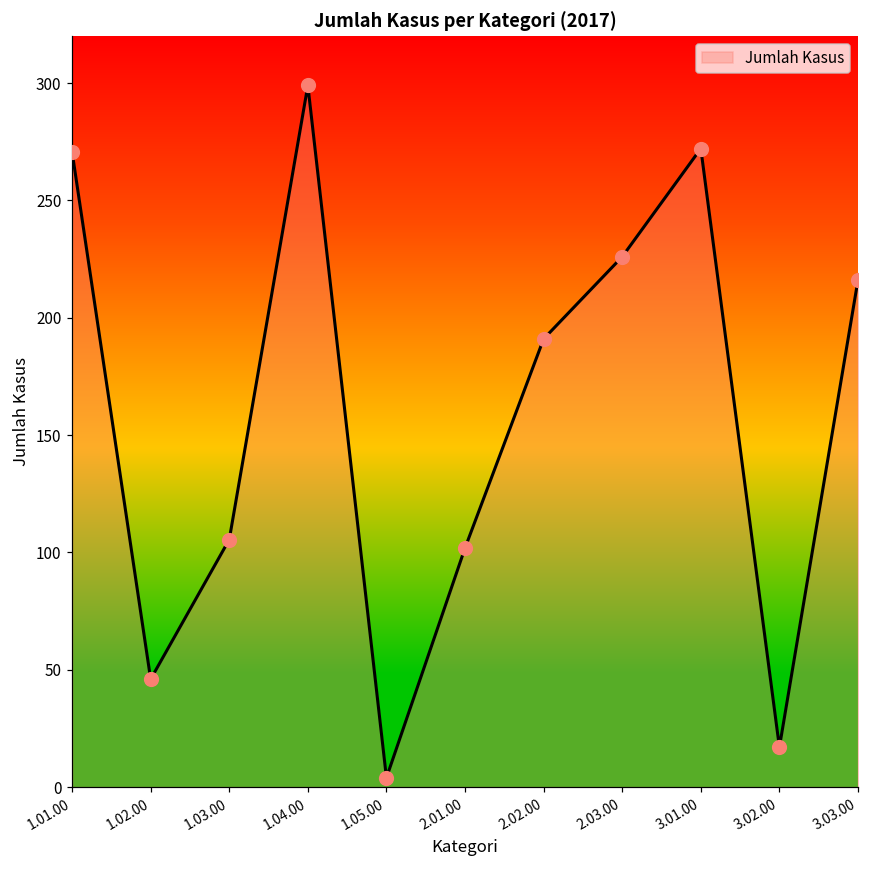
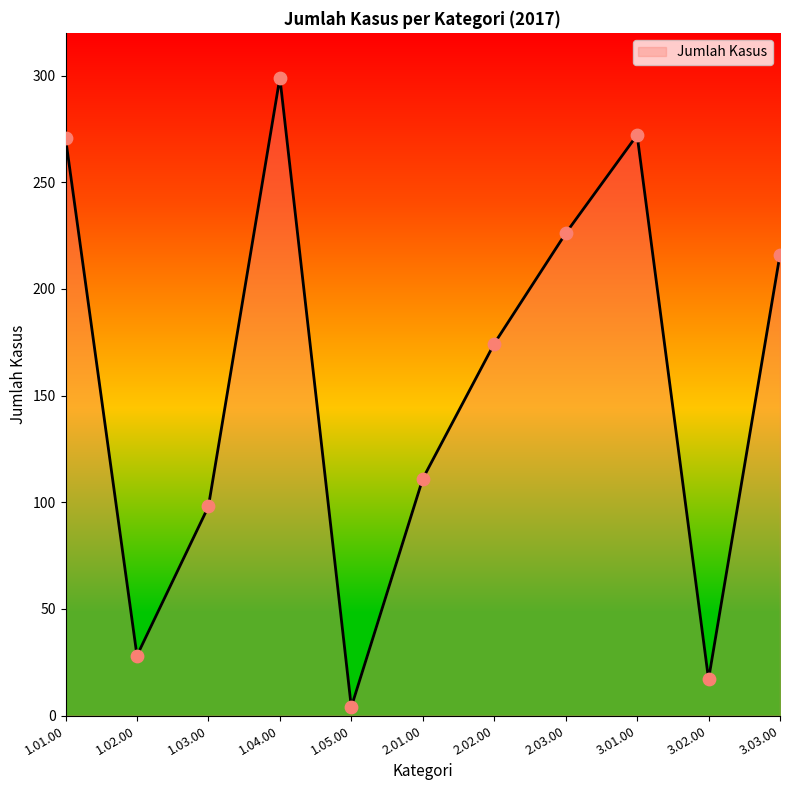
  {
    "1.01.00": 271,
-   "1.02.00": 46,
-   "1.03.00": 106,
+   "1.02.00": 28,
+   "1.03.00": 98,
    "1.04.00": 299,
    "1.05.00": 4,
-   "2.01.00": 102,
-   "2.02.00": 191,
+   "2.01.00": 111,
+   "2.02.00": 174,
    "2.03.00": 226,
    "3.01.00": 272,
    "3.02.00": 17,
    "3.03.00": 216
  }
